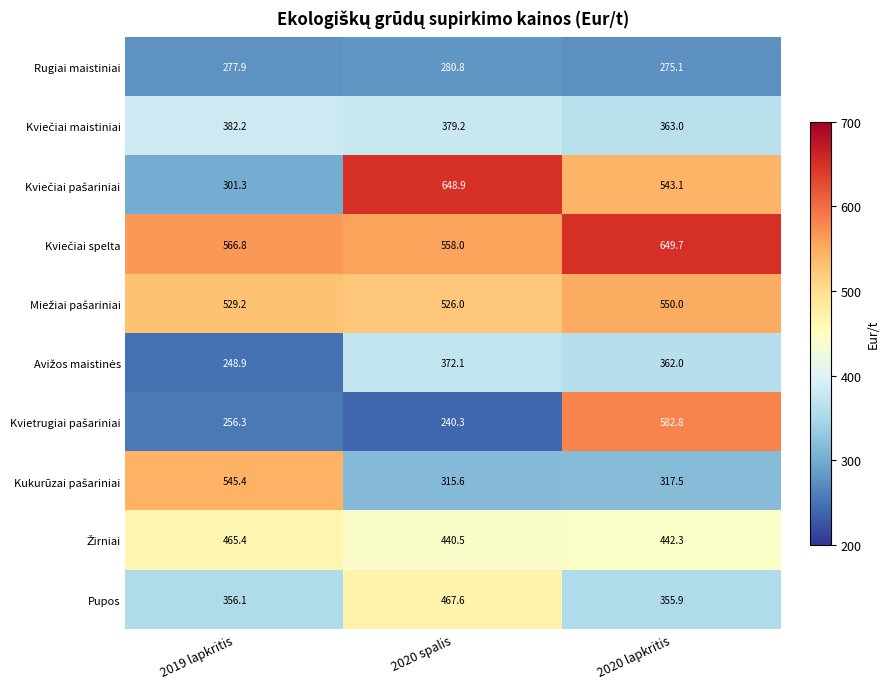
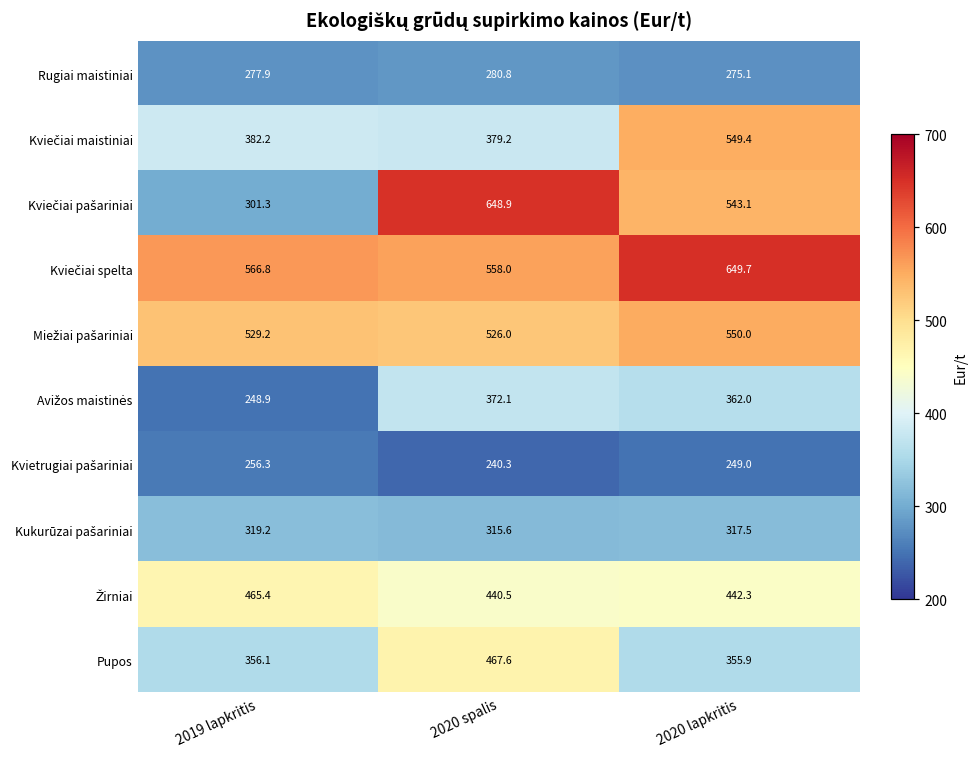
  {
    "Rugiai maistiniai": {
      "2019 lapkritis": 277.9,
      "2020 spalis": 280.8,
      "2020 lapkritis": 275.1
    },
    "Kviečiai maistiniai": {
      "2019 lapkritis": 382.2,
      "2020 spalis": 379.2,
-     "2020 lapkritis": 363.0
+     "2020 lapkritis": 549.4
    },
    "Kviečiai pašariniai": {
      "2019 lapkritis": 301.3,
      "2020 spalis": 648.9,
      "2020 lapkritis": 543.1
    },
    "Kviečiai spelta": {
      "2019 lapkritis": 566.8,
      "2020 spalis": 558.0,
      "2020 lapkritis": 649.7
    },
    "Miežiai pašariniai": {
      "2019 lapkritis": 529.2,
      "2020 spalis": 526.0,
      "2020 lapkritis": 550.0
    },
    "Avižos maistinės": {
      "2019 lapkritis": 248.9,
      "2020 spalis": 372.1,
      "2020 lapkritis": 362.0
    },
    "Kvietrugiai pašariniai": {
      "2019 lapkritis": 256.3,
      "2020 spalis": 240.3,
-     "2020 lapkritis": 582.8
+     "2020 lapkritis": 249.0
    },
    "Kukurūzai pašariniai": {
-     "2019 lapkritis": 545.4,
+     "2019 lapkritis": 319.2,
      "2020 spalis": 315.6,
      "2020 lapkritis": 317.5
    },
    "Žirniai": {
      "2019 lapkritis": 465.4,
      "2020 spalis": 440.5,
      "2020 lapkritis": 442.3
    },
    "Pupos": {
      "2019 lapkritis": 356.1,
      "2020 spalis": 467.6,
      "2020 lapkritis": 355.9
    }
  }
